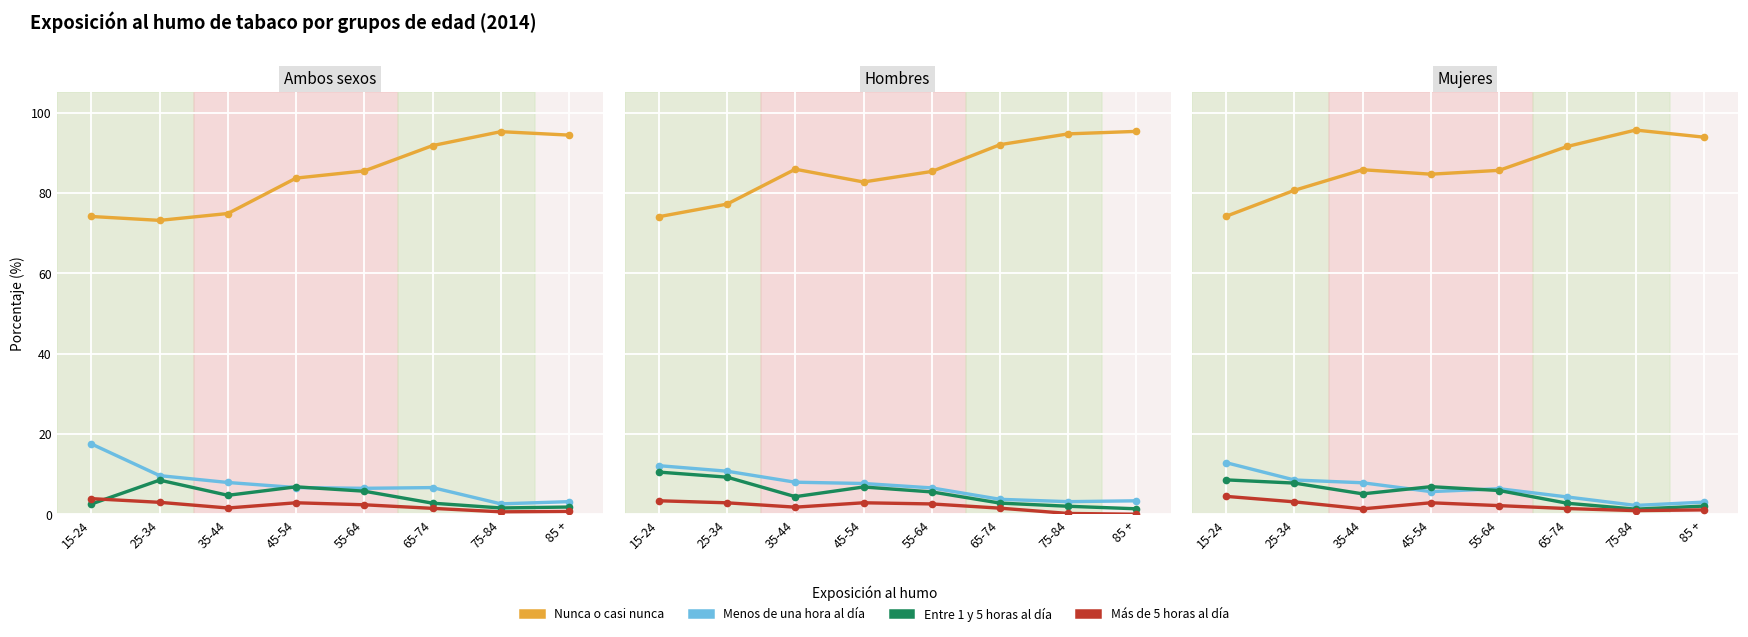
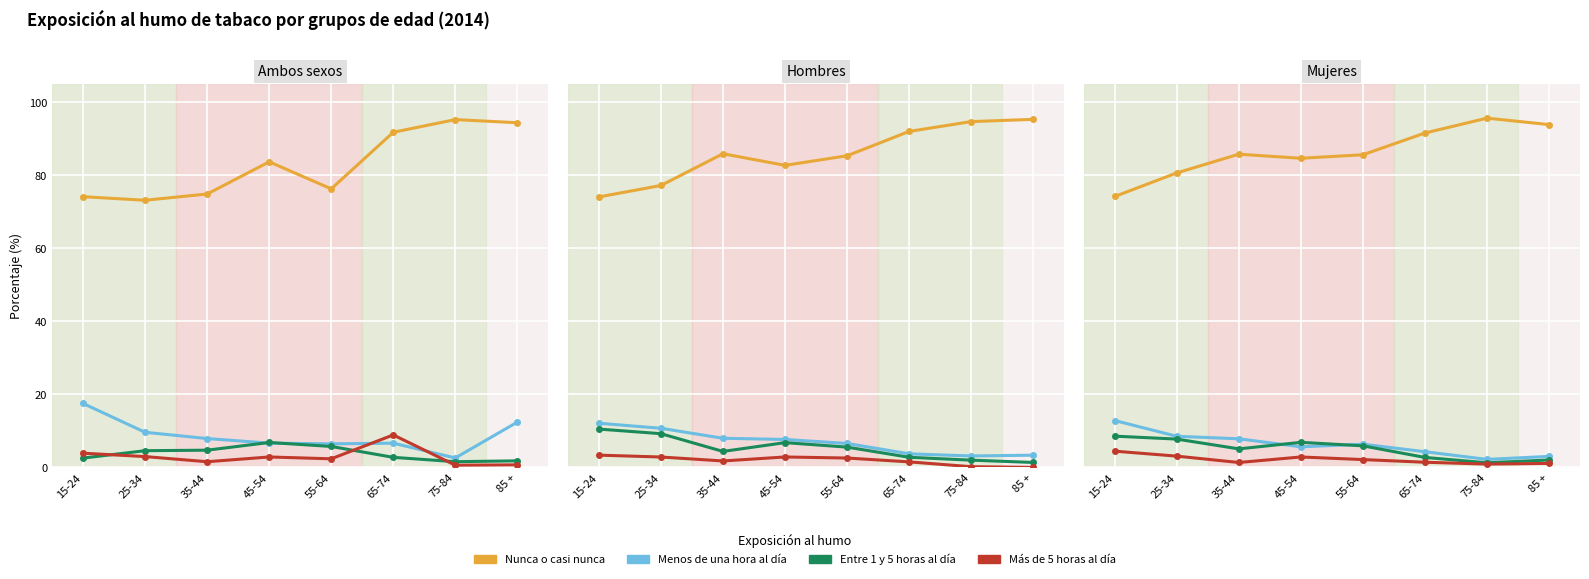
  {
    "Ambos sexos": {
      "Nunca o casi nunca": {
        "15-24": 74,
        "25-34": 73,
        "35-44": 75,
        "45-54": 84,
-       "55-64": 85,
+       "55-64": 76,
        "65-74": 92,
        "75-84": 95,
        "85 +": 94
      },
      "Menos de una hora al día": {
        "15-24": 18,
        "25-34": 10,
        "35-44": 8,
        "55-64": 6,
        "65-74": 7,
        "75-84": 3,
-       "85 +": 3
+       "85 +": 12
      },
      "Entre 1 y 5 horas al día": {
        "15-24": 3,
-       "25-34": 8,
+       "25-34": 5,
        "35-44": 5,
        "55-64": 6,
        "65-74": 3,
        "75-84": 2,
        "85 +": 2
      },
      "Más de 5 horas al día": {
        "15-24": 4,
        "25-34": 3,
        "35-44": 2,
        "45-54": 3,
        "55-64": 2,
-       "65-74": 1,
+       "65-74": 9,
        "75-84": 1,
        "85 +": 1
      }
    }
  }
